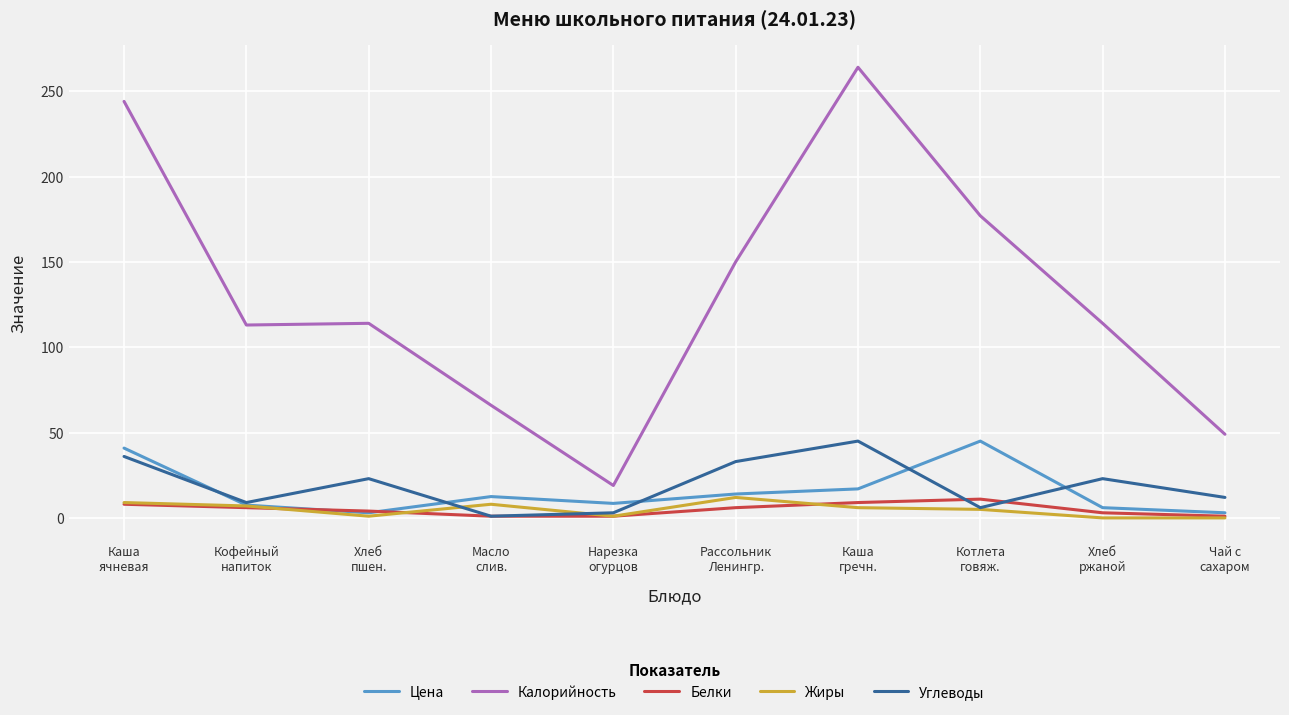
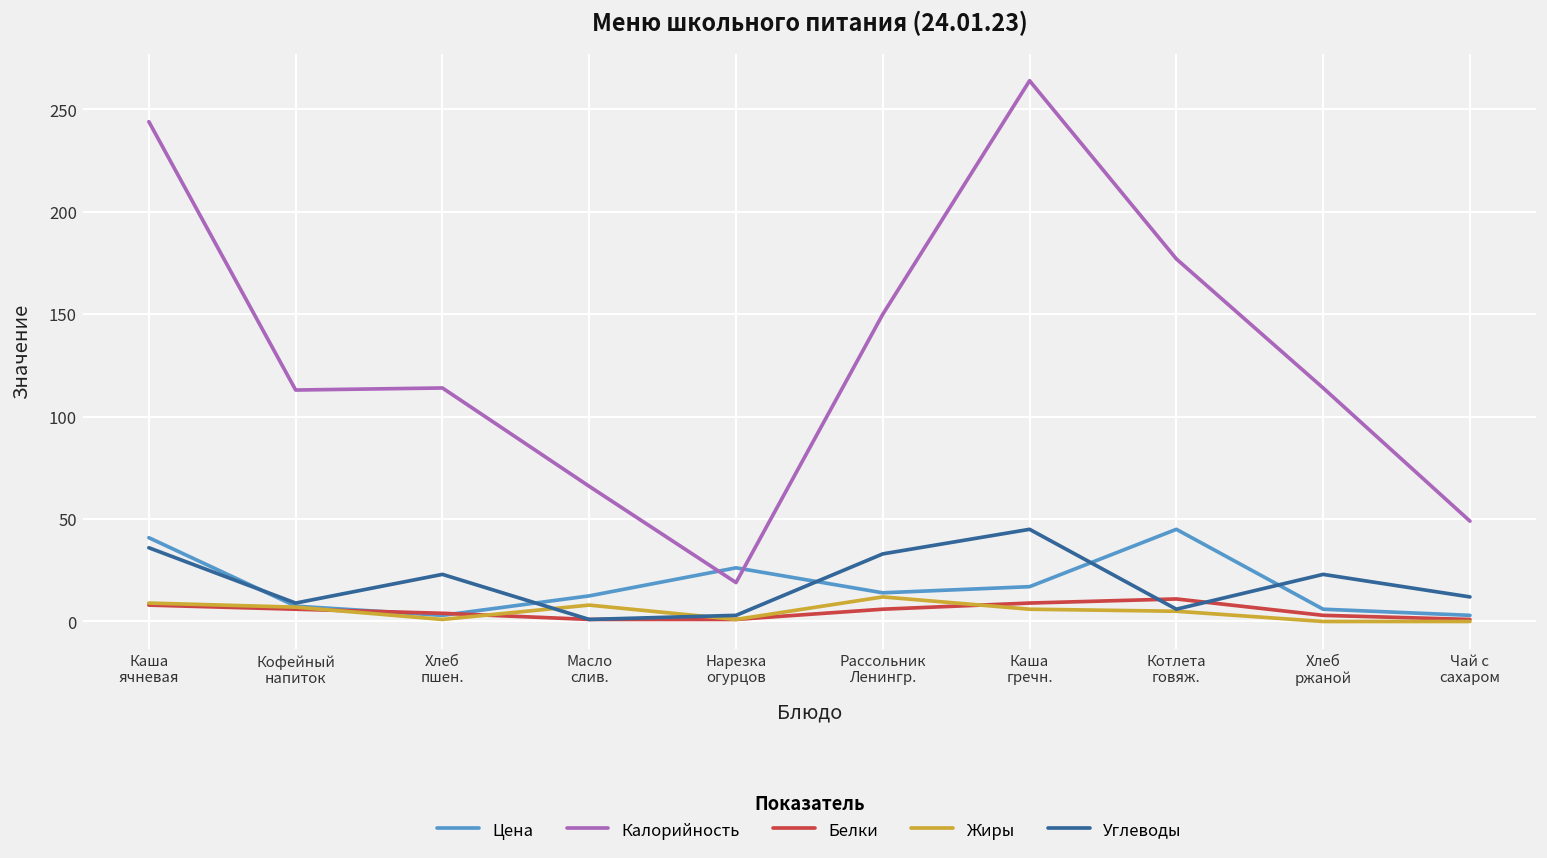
  {
    "Цена": {
      "Каша ячневая": 41,
      "Масло слив.": 13,
-     "Нарезка огурцов": 9,
+     "Нарезка огурцов": 26,
      "Рассольник Ленингр.": 14,
      "Каша гречн.": 17,
      "Котлета говяж.": 45,
      "Хлеб ржаной": 6,
      "Чай с сахаром": 3
    },
    "Калорийность": {
      "Каша ячневая": 244,
      "Кофейный напиток": 113,
      "Хлеб пшен.": 114,
      "Масло слив.": 66,
      "Нарезка огурцов": 19,
      "Рассольник Ленингр.": 150,
      "Каша гречн.": 264,
      "Котлета говяж.": 177,
      "Хлеб ржаной": 114,
      "Чай с сахаром": 49
    },
    "Белки": {
      "Рассольник Ленингр.": 6,
      "Каша гречн.": 9,
      "Котлета говяж.": 11,
      "Хлеб ржаной": 3
    },
    "Жиры": {
      "Хлеб пшен.": 1,
      "Масло слив.": 8,
      "Рассольник Ленингр.": 12,
      "Каша гречн.": 6,
      "Хлеб ржаной": 0
    },
    "Углеводы": {
      "Каша ячневая": 36,
      "Кофейный напиток": 9,
      "Хлеб пшен.": 23,
      "Нарезка огурцов": 3,
      "Рассольник Ленингр.": 33,
      "Каша гречн.": 45,
      "Хлеб ржаной": 23,
      "Чай с сахаром": 12
    }
  }
